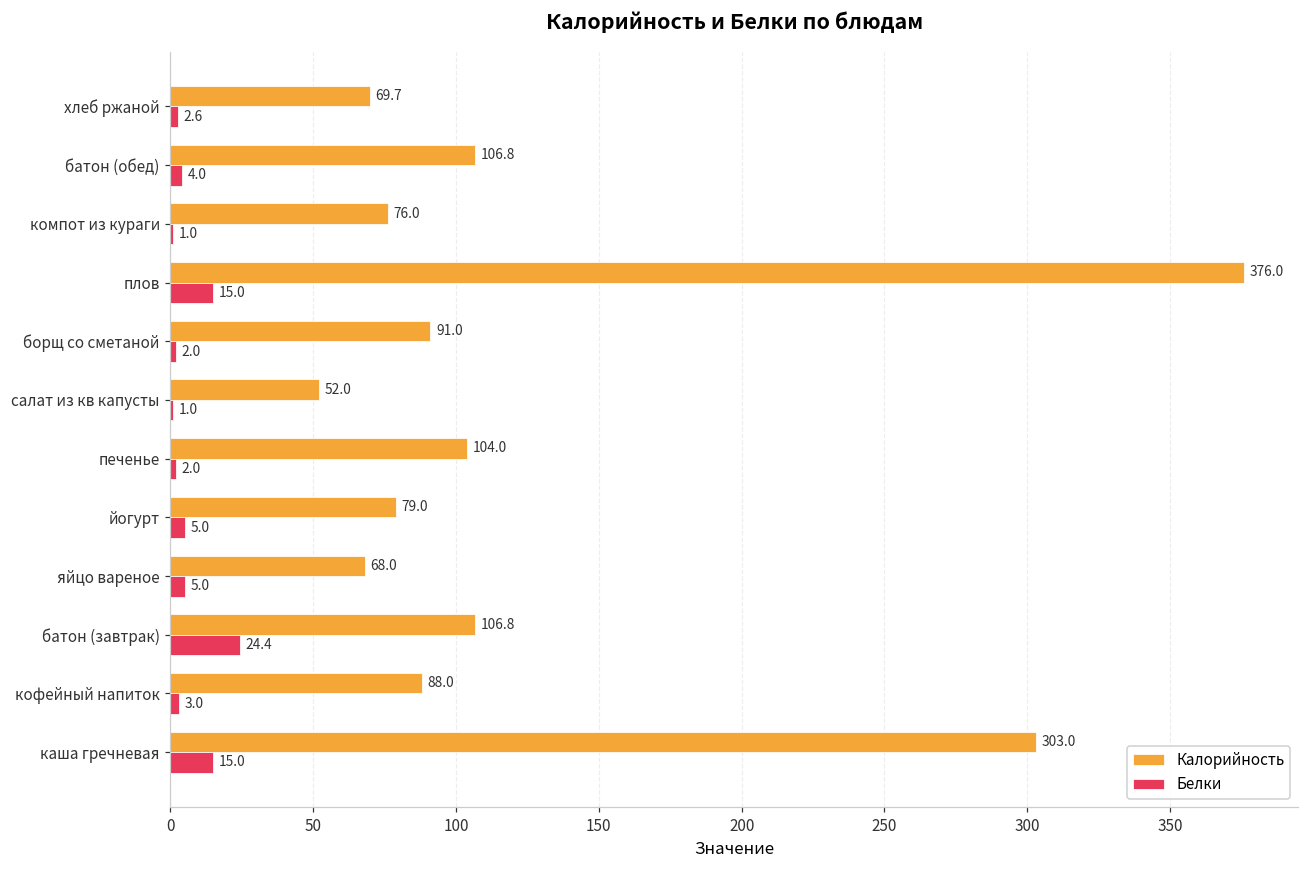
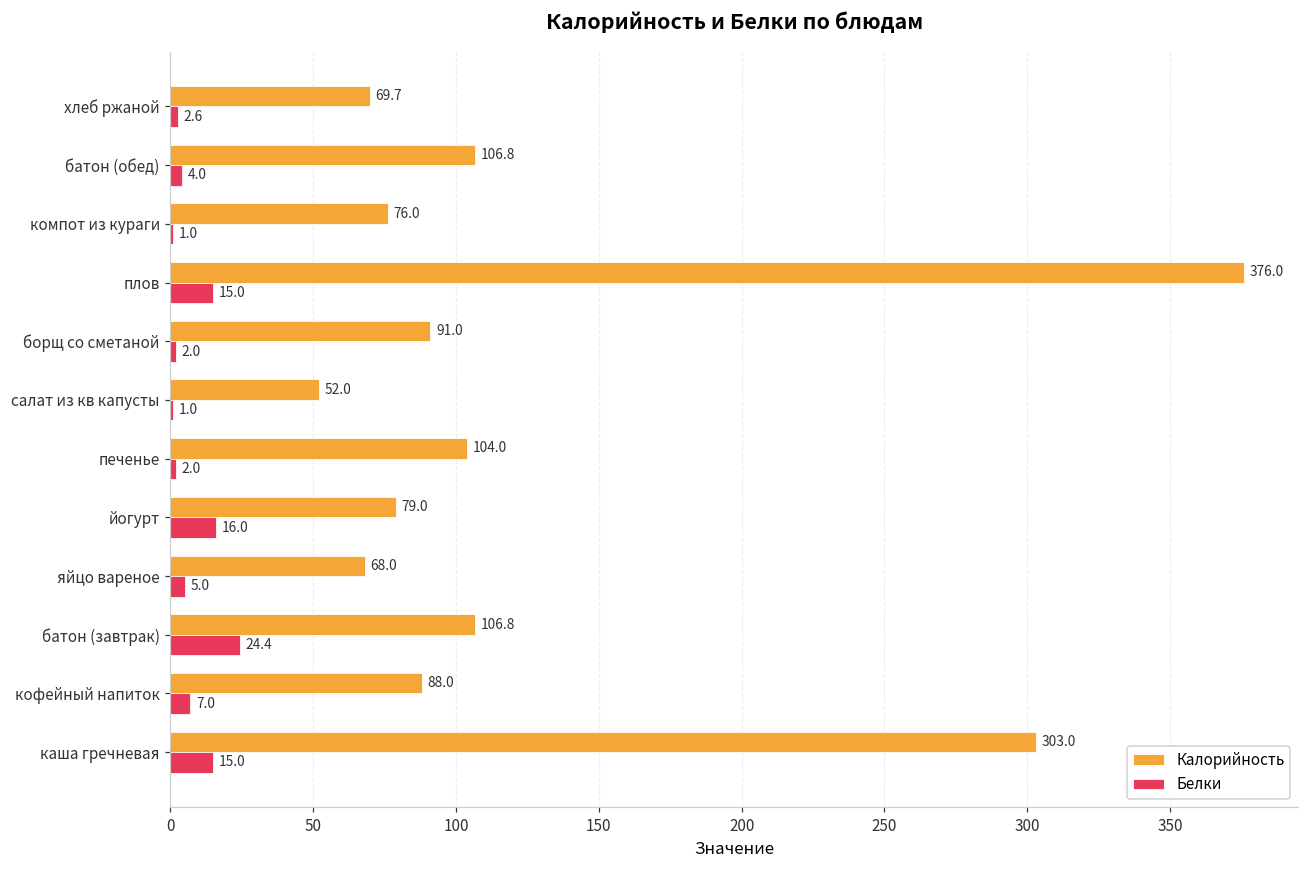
  {
    "Калорийность": {
      "хлеб ржаной": 69.7,
      "батон (обед)": 106.8,
      "компот из кураги": 76.0,
      "плов": 376.0,
      "борщ со сметаной": 91.0,
      "салат из кв капусты": 52.0,
      "печенье": 104.0,
      "йогурт": 79.0,
      "яйцо вареное": 68.0,
      "батон (завтрак)": 106.8,
      "кофейный напиток": 88.0,
      "каша гречневая": 303.0
    },
    "Белки": {
      "хлеб ржаной": 2.6,
      "батон (обед)": 4.0,
      "компот из кураги": 1.0,
      "плов": 15.0,
      "борщ со сметаной": 2.0,
      "салат из кв капусты": 1.0,
      "печенье": 2.0,
-     "йогурт": 5.0,
+     "йогурт": 16.0,
      "яйцо вареное": 5.0,
      "батон (завтрак)": 24.4,
-     "кофейный напиток": 3.0,
+     "кофейный напиток": 7.0,
      "каша гречневая": 15.0
    }
  }
